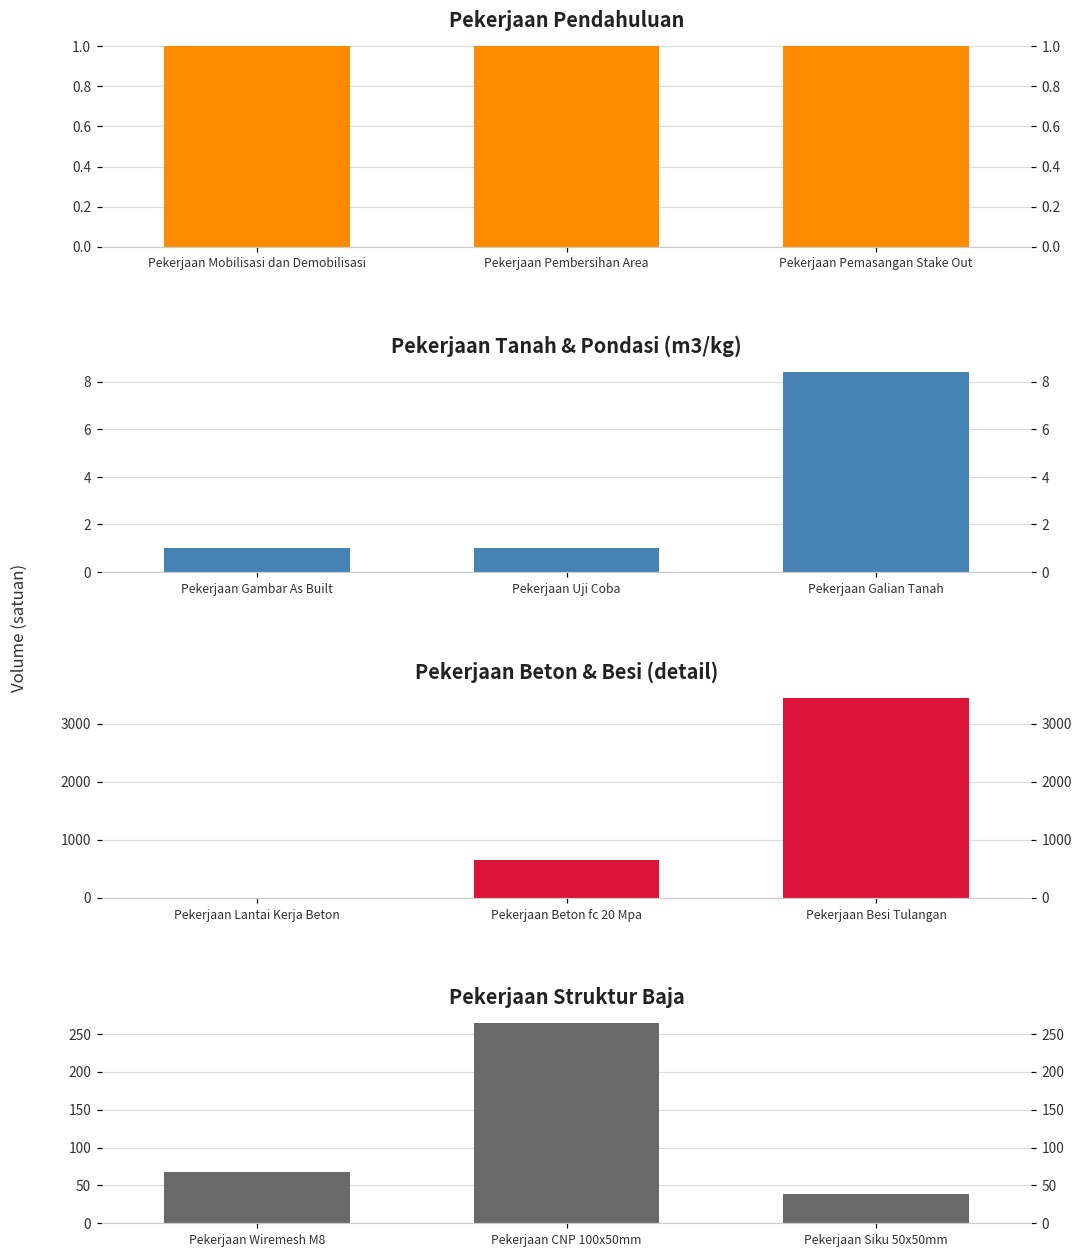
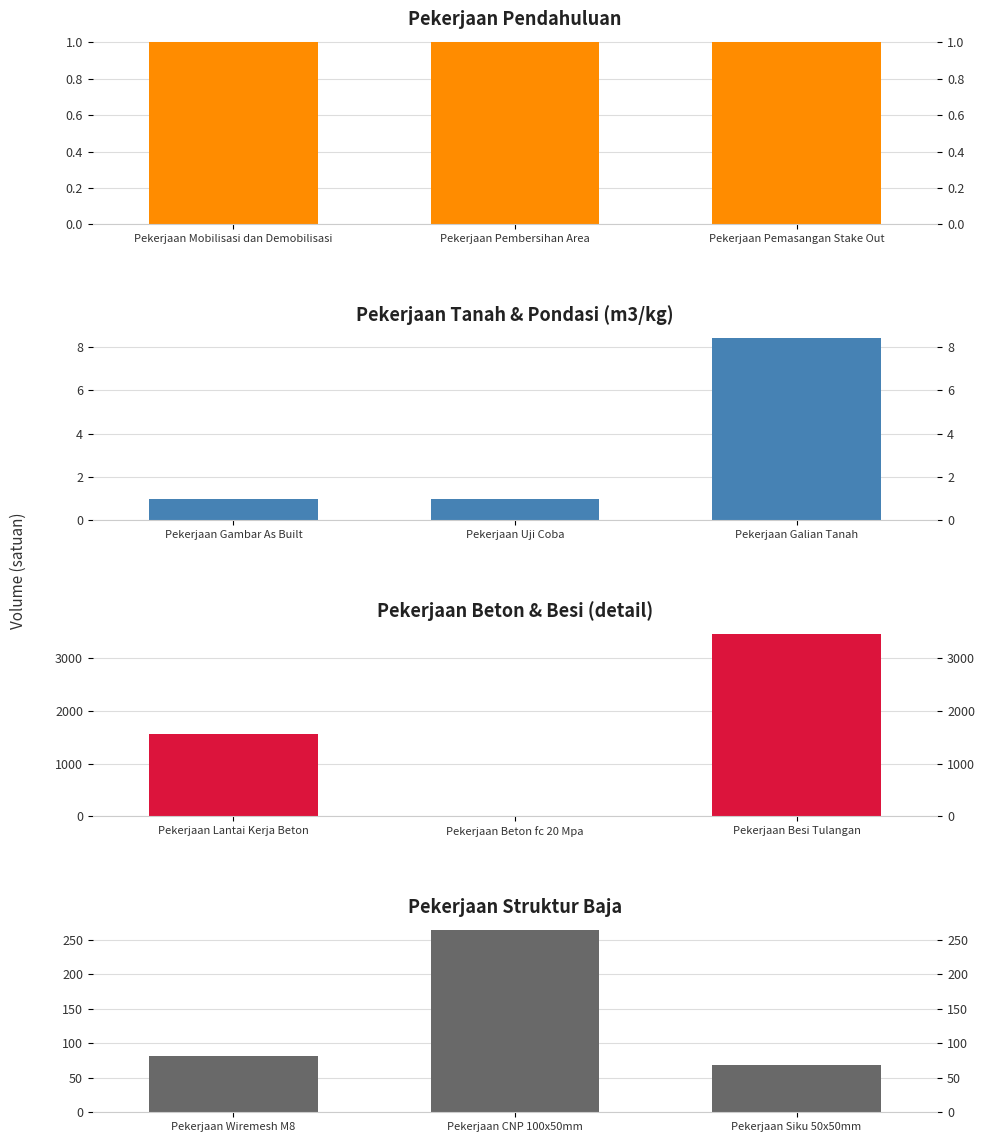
  {
    "Pekerjaan Pendahuluan": {
      "Pekerjaan Mobilisasi dan Demobilisasi": 1.00,
      "Pekerjaan Pembersihan Area": 1.00,
      "Pekerjaan Pemasangan Stake Out": 1.00
    },
    "Pekerjaan Tanah & Pondasi (m3/kg)": {
      "Pekerjaan Gambar As Built": 1.0,
      "Pekerjaan Uji Coba": 1.0,
      "Pekerjaan Galian Tanah": 8.4
    },
    "Pekerjaan Beton & Besi (detail)": {
-     "Pekerjaan Lantai Kerja Beton": 0,
-     "Pekerjaan Beton fc 20 Mpa": 600,
+     "Pekerjaan Lantai Kerja Beton": 1600,
+     "Pekerjaan Beton fc 20 Mpa": 0,
      "Pekerjaan Besi Tulangan": 3500
    },
    "Pekerjaan Struktur Baja": {
-     "Pekerjaan Wiremesh M8": 70,
+     "Pekerjaan Wiremesh M8": 80,
      "Pekerjaan CNP 100x50mm": 260,
-     "Pekerjaan Siku 50x50mm": 40
+     "Pekerjaan Siku 50x50mm": 70
    }
  }
